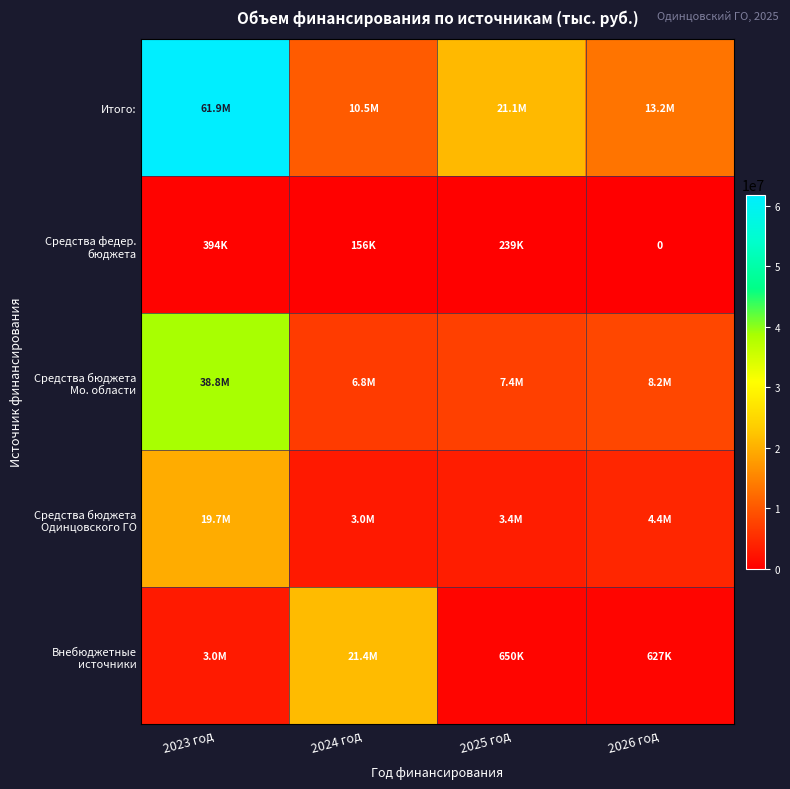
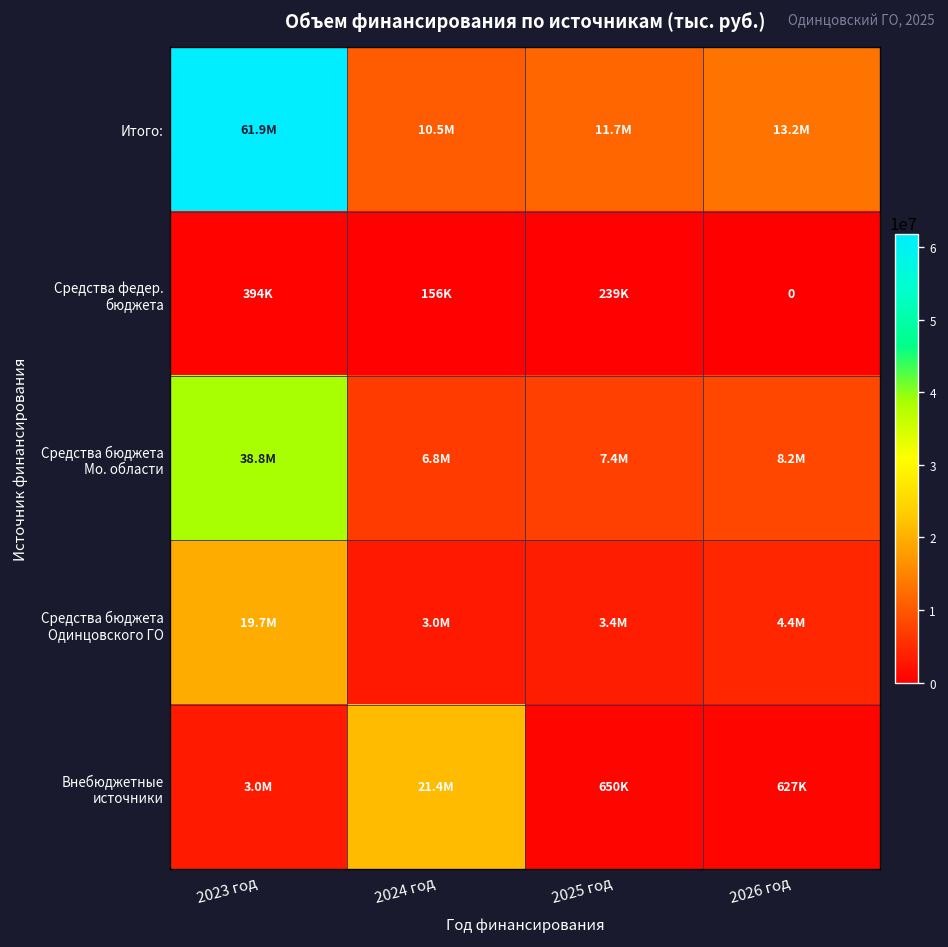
  {
    "Итого:": {
      "2023 год": "61.9M",
      "2024 год": "10.5M",
-     "2025 год": "21.1M",
+     "2025 год": "11.7M",
      "2026 год": "13.2M"
    },
    "Средства федер. бюджета": {
      "2023 год": "394K",
      "2024 год": "156K",
      "2025 год": "239K",
      "2026 год": "0"
    },
    "Средства бюджета Мо. области": {
      "2023 год": "38.8M",
      "2024 год": "6.8M",
      "2025 год": "7.4M",
      "2026 год": "8.2M"
    },
    "Средства бюджета Одинцовского ГО": {
      "2023 год": "19.7M",
      "2024 год": "3.0M",
      "2025 год": "3.4M",
      "2026 год": "4.4M"
    },
    "Внебюджетные источники": {
      "2023 год": "3.0M",
      "2024 год": "21.4M",
      "2025 год": "650K",
      "2026 год": "627K"
    }
  }
